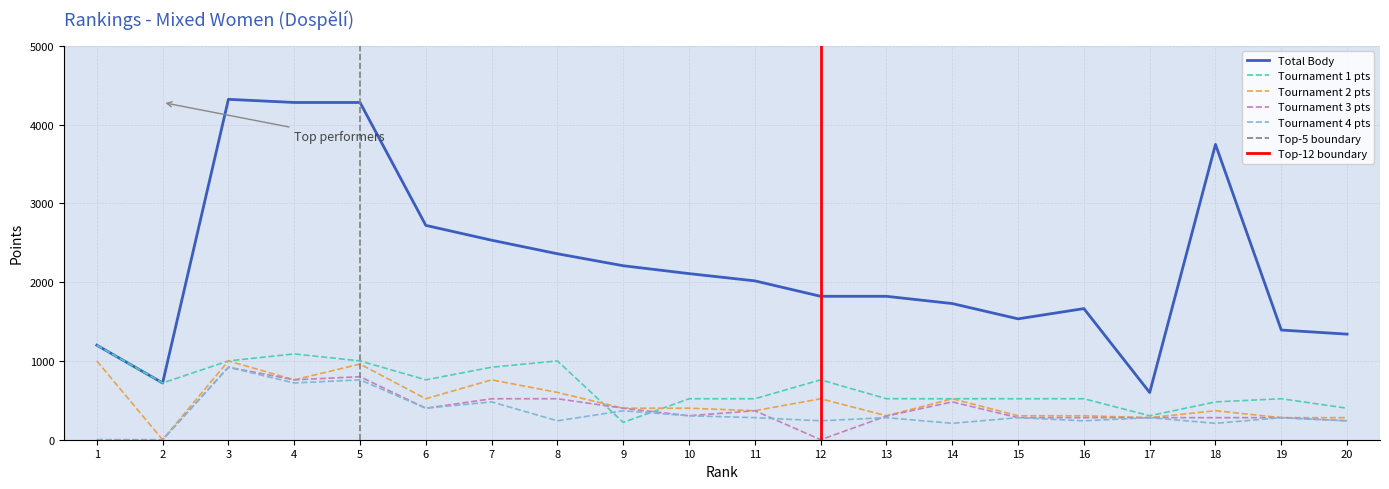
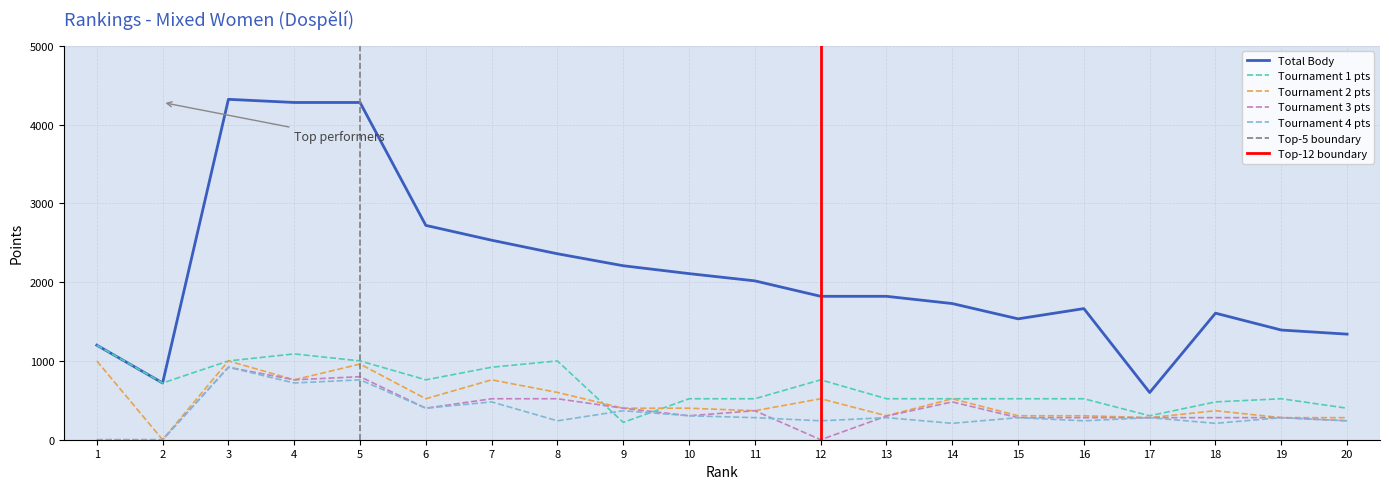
  {
    "Total Body": {
      "3": 4300,
      "4": 4300,
      "5": 4300,
      "6": 2700,
      "7": 2500,
      "8": 2400,
      "9": 2200,
      "10": 2100,
      "11": 2000,
      "12": 1800,
      "13": 1800,
      "14": 1700,
      "15": 1500,
      "16": 1700,
      "17": 600,
-     "18": 3700,
+     "18": 1600,
      "19": 1400,
      "20": 1300
    },
    "Tournament 1 pts": {
      "4": 1100,
      "5": 1000,
      "6": 800,
      "7": 900,
      "8": 1000,
      "9": 200,
      "10": 500,
      "11": 500,
      "12": 800,
      "13": 500,
      "15": 500,
      "16": 500,
      "18": 500,
      "19": 500,
      "20": 400
    },
    "Tournament 2 pts": {
      "1": 1000,
      "5": 1000,
      "6": 500,
      "7": 800,
      "8": 600,
      "10": 400,
      "12": 500,
      "18": 400,
      "20": 300
    },
    "Tournament 3 pts": {
      "5": 800,
      "7": 500,
      "8": 500,
      "12": 0,
      "14": 500,
      "18": 300
    },
    "Tournament 4 pts": {
      "4": 700,
      "5": 800,
      "7": 500,
      "8": 200,
      "11": 300,
      "12": 200,
      "14": 200,
      "16": 200,
      "18": 200
    }
  }
